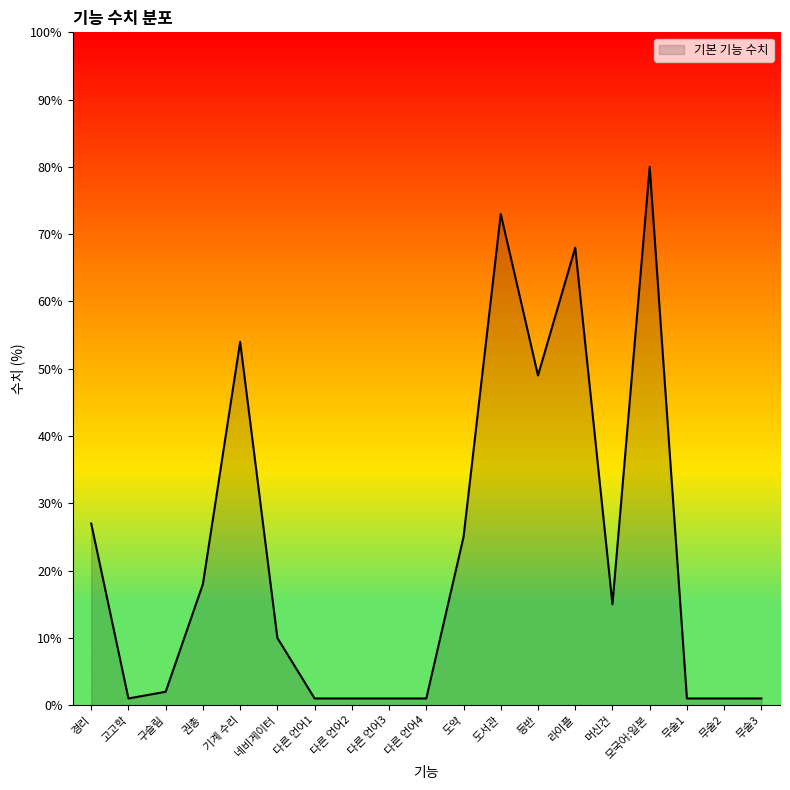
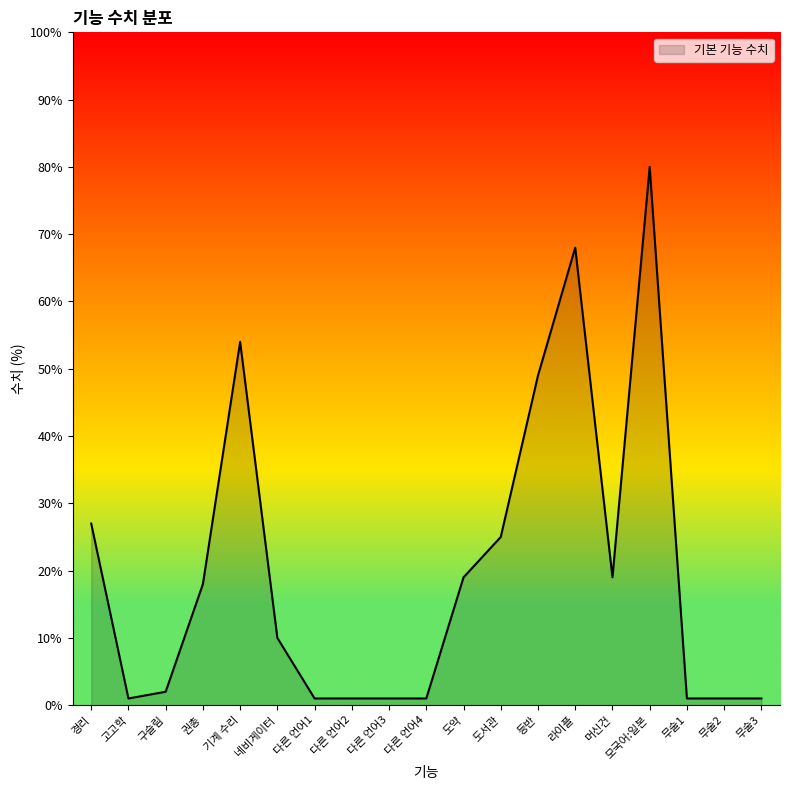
  {
    "경리": "27%",
    "고고학": "1%",
    "구슬림": "2%",
    "권총": "18%",
    "기계 수리": "54%",
    "네비게이터": "10%",
    "다른 언어1": "1%",
    "다른 언어2": "1%",
    "다른 언어3": "1%",
    "다른 언어4": "1%",
-   "도약": "25%",
-   "도서관": "73%",
+   "도약": "19%",
+   "도서관": "25%",
    "등반": "49%",
    "라이플": "68%",
-   "머신건": "15%",
+   "머신건": "19%",
    "모국어:일본": "80%",
    "무술1": "1%",
    "무술2": "1%",
    "무술3": "1%"
  }
